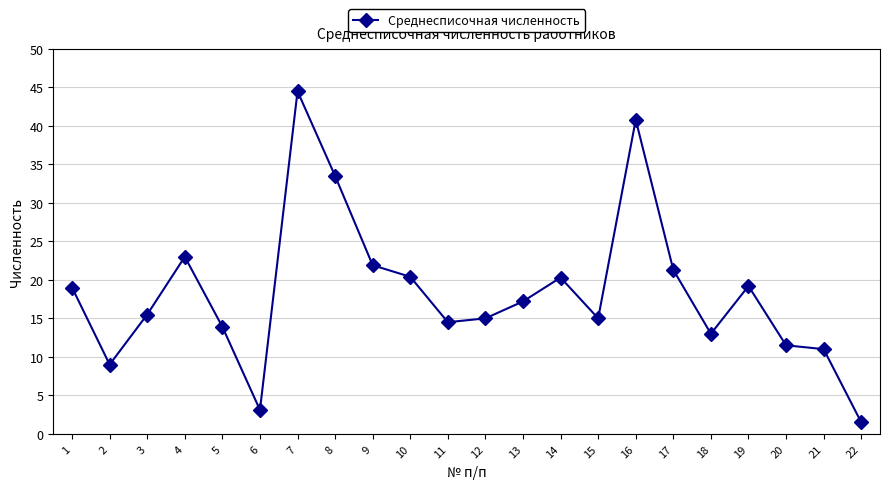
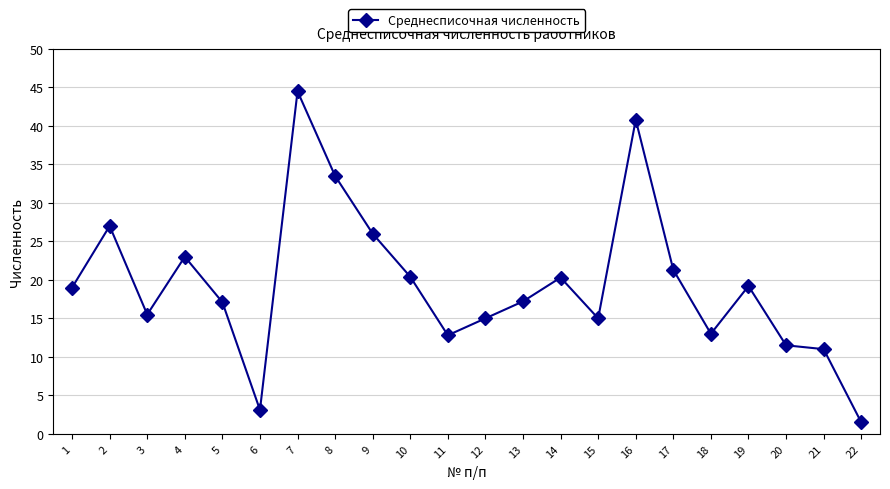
  {
    "1": 19,
-   "2": 9,
+   "2": 27,
    "3": 16,
    "4": 23,
-   "5": 14,
+   "5": 17,
    "6": 3,
    "7": 45,
    "8": 34,
-   "9": 22,
+   "9": 26,
    "10": 20,
-   "11": 15,
+   "11": 13,
    "12": 15,
    "13": 17,
    "14": 20,
    "15": 15,
    "16": 41,
    "17": 21,
    "18": 13,
    "19": 19,
    "20": 12,
    "21": 11,
    "22": 2
  }
